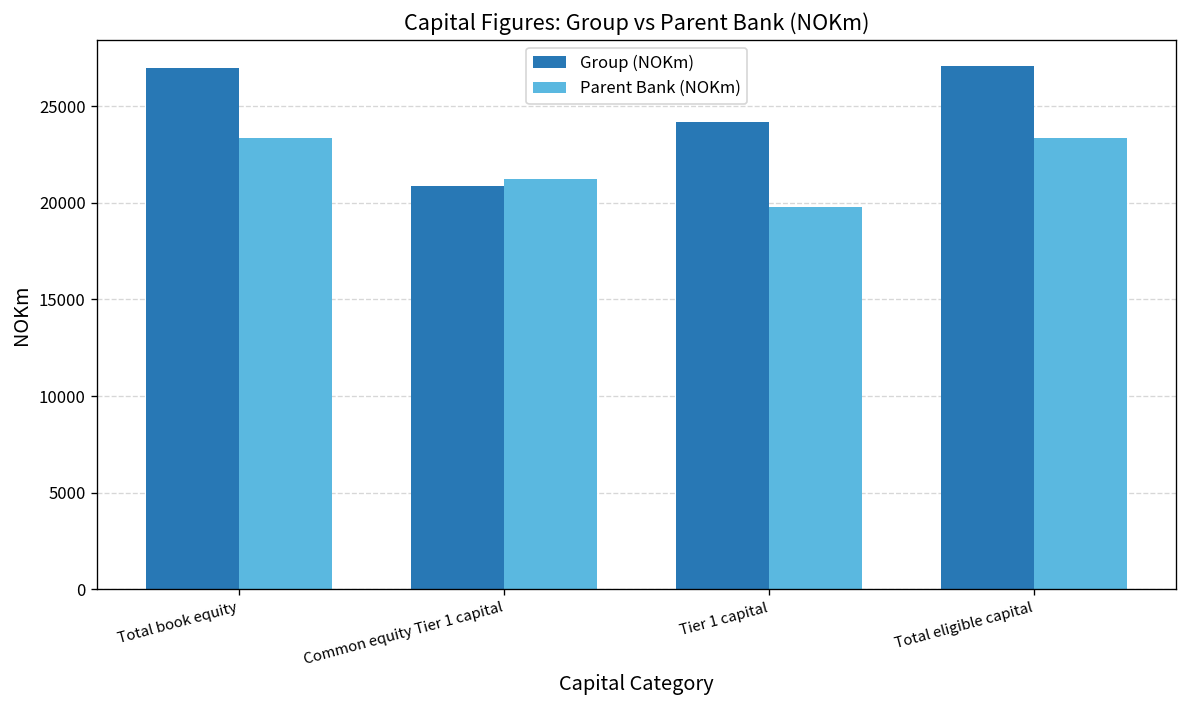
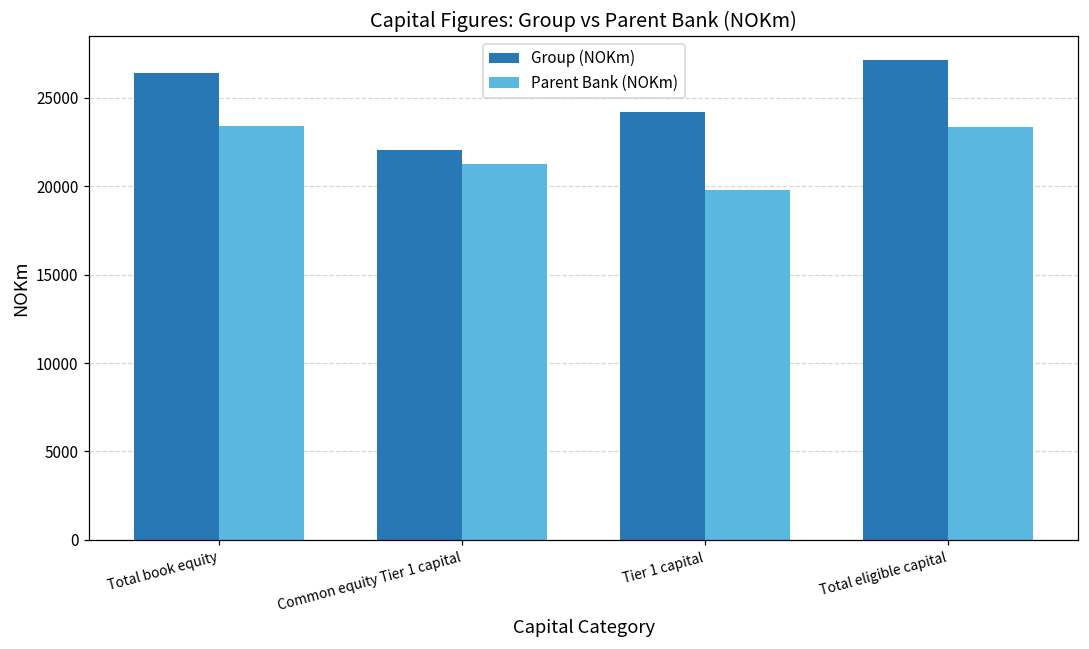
  {
    "Group (NOKm)": {
-     "Total book equity": 27000,
-     "Common equity Tier 1 capital": 20900,
+     "Total book equity": 26400,
+     "Common equity Tier 1 capital": 22000,
      "Tier 1 capital": 24200,
      "Total eligible capital": 27100
    },
    "Parent Bank (NOKm)": {
      "Total book equity": 23400,
      "Common equity Tier 1 capital": 21200,
      "Tier 1 capital": 19800,
      "Total eligible capital": 23400
    }
  }
